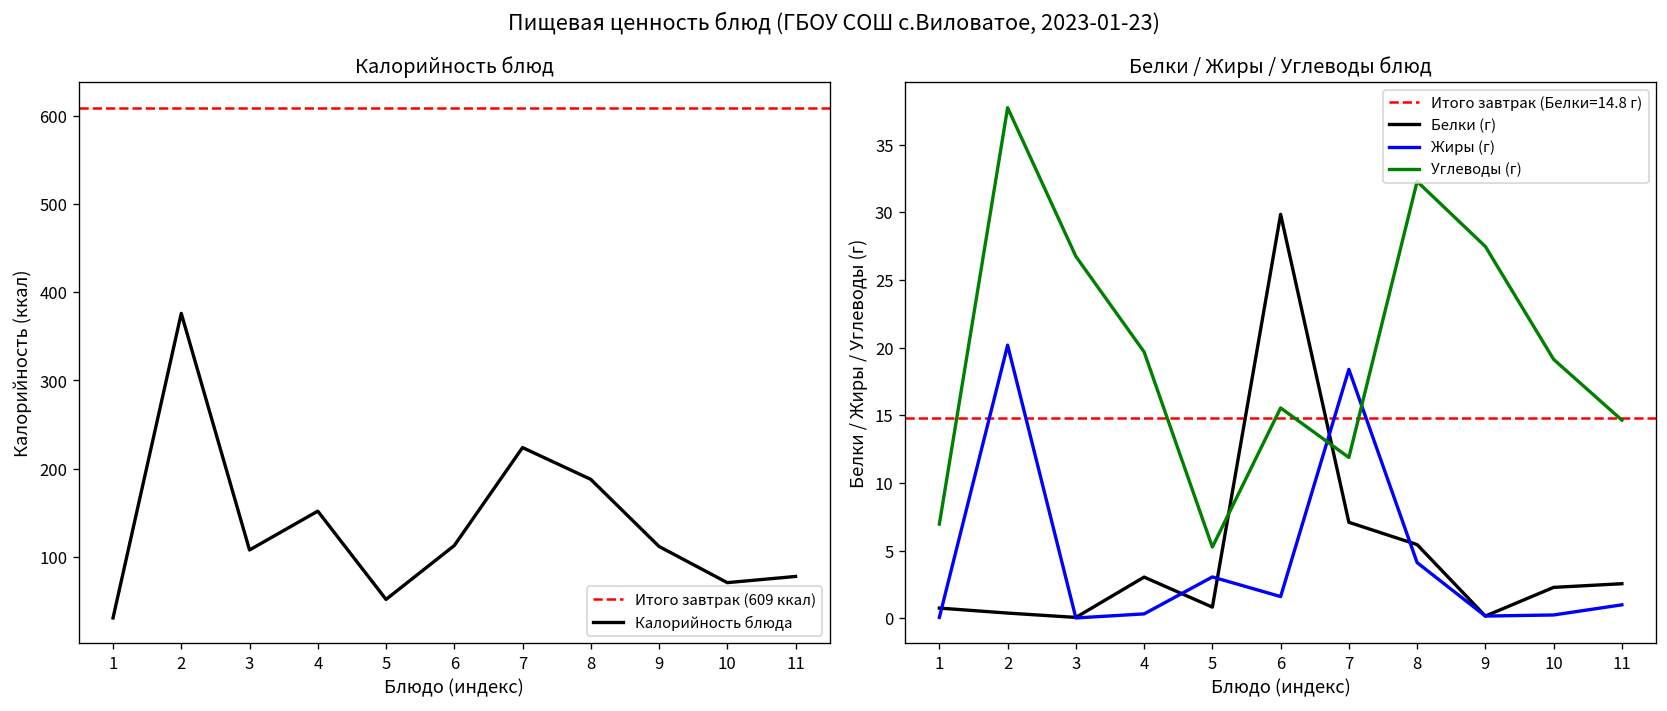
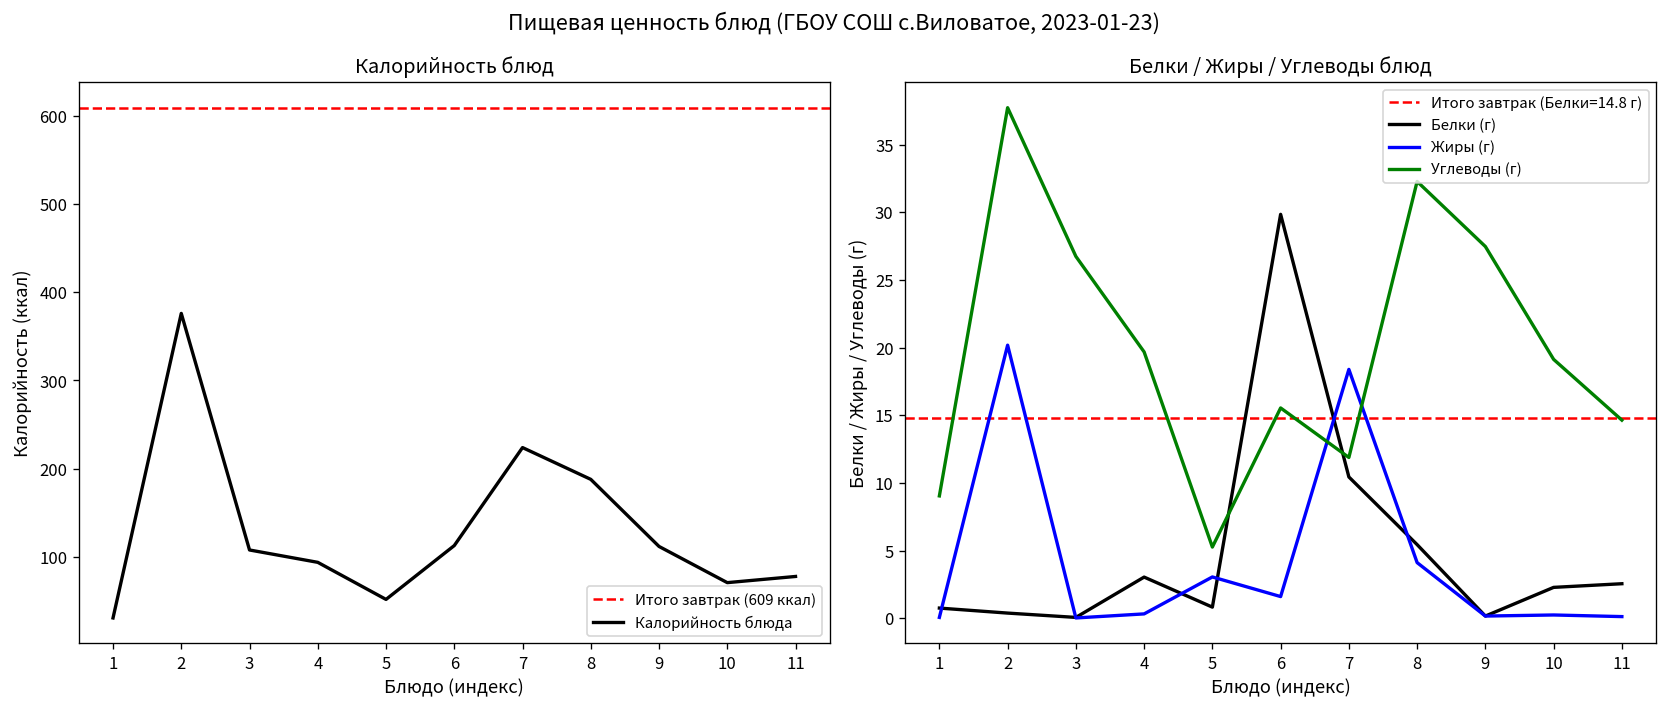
  {
    "Калорийность блюд": {
      "1": 30,
      "2": 380,
      "3": 110,
-     "4": 150,
+     "4": 90,
      "5": 50,
      "6": 110,
      "7": 220,
      "8": 190,
      "9": 110,
      "10": 70,
      "11": 80
    },
    "Белки / Жиры / Углеводы блюд": {
      "Белки (г)": {
        "1": 0.8,
        "2": 0.4,
        "4": 3.0,
        "5": 0.8,
        "6": 29.9,
-       "7": 7.1,
+       "7": 10.4,
        "8": 5.4,
        "10": 2.3,
        "11": 2.6
      },
      "Жиры (г)": {
        "1": 0.1,
        "2": 20.2,
        "4": 0.3,
        "5": 3.1,
        "6": 1.6,
        "7": 18.4,
        "8": 4.1,
        "10": 0.2,
-       "11": 1.0
+       "11": 0.1
      },
      "Углеводы (г)": {
-       "1": 7.0,
+       "1": 9.0,
        "2": 37.7,
        "3": 26.7,
        "4": 19.7,
        "5": 5.3,
        "6": 15.5,
        "7": 11.9,
        "9": 27.5,
        "10": 19.1,
        "11": 14.6
      }
    }
  }
